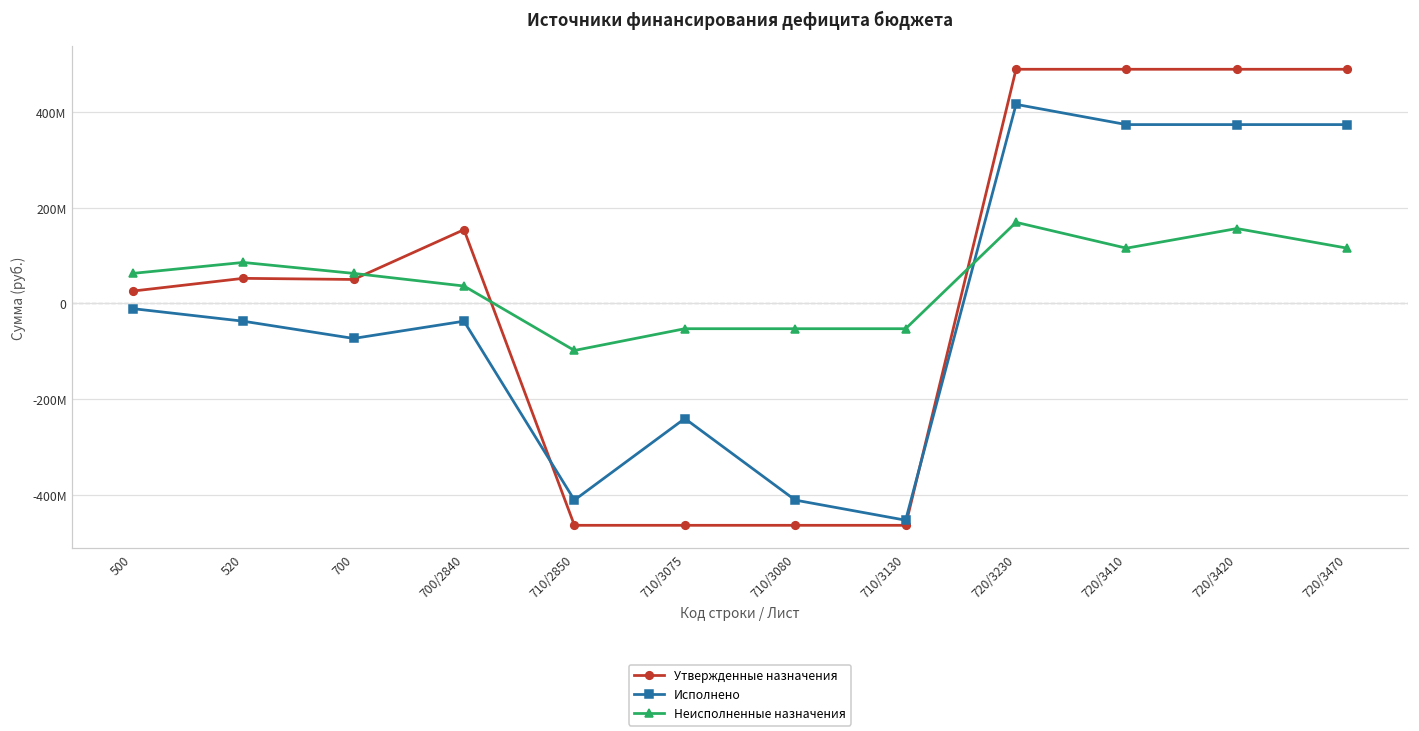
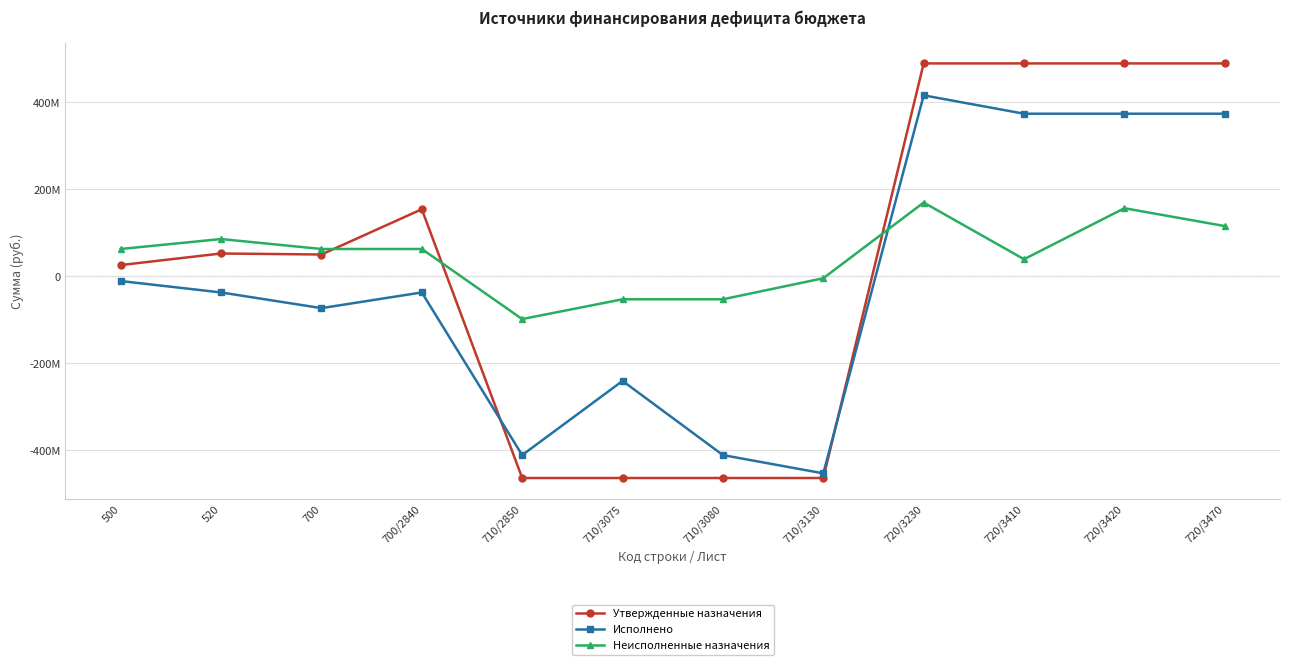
  {
    "Утвержденные назначения": {
      "500": 30000000,
      "520": 50000000,
      "700": 50000000,
      "700/2840": 150000000,
      "710/2850": -460000000,
      "710/3075": -460000000,
      "710/3080": -460000000,
      "710/3130": -460000000,
      "720/3230": 490000000,
      "720/3410": 490000000,
      "720/3420": 490000000,
      "720/3470": 490000000
    },
    "Исполнено": {
      "500": -10000000,
      "520": -40000000,
      "700": -70000000,
      "700/2840": -40000000,
      "710/2850": -410000000,
      "710/3075": -240000000,
      "710/3080": -410000000,
      "710/3130": -450000000,
      "720/3230": 420000000,
      "720/3410": 370000000,
      "720/3420": 370000000,
      "720/3470": 370000000
    },
    "Неисполненные назначения": {
      "500": 60000000,
      "520": 90000000,
      "700": 60000000,
-     "700/2840": 40000000,
+     "700/2840": 60000000,
      "710/2850": -100000000,
      "710/3075": -50000000,
      "710/3080": -50000000,
-     "710/3130": -50000000,
+     "710/3130": 0,
      "720/3230": 170000000,
-     "720/3410": 120000000,
+     "720/3410": 40000000,
      "720/3420": 160000000,
      "720/3470": 120000000
    }
  }
